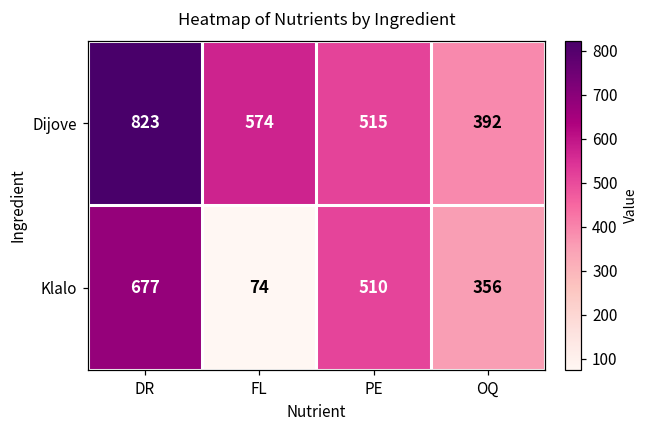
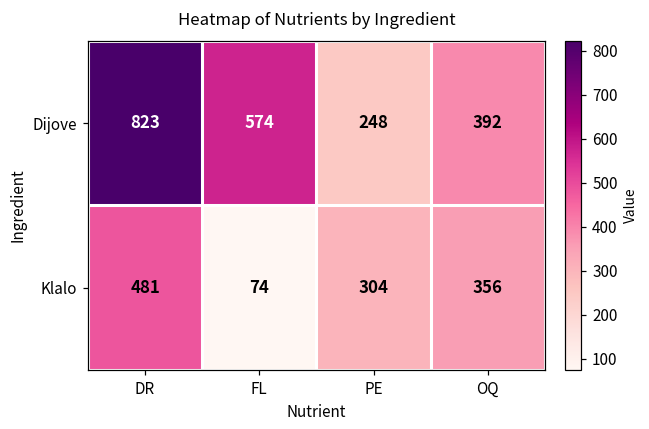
  {
    "Dijove": {
      "DR": 823,
      "FL": 574,
-     "PE": 515,
+     "PE": 248,
      "OQ": 392
    },
    "Klalo": {
-     "DR": 677,
+     "DR": 481,
      "FL": 74,
-     "PE": 510,
+     "PE": 304,
      "OQ": 356
    }
  }
